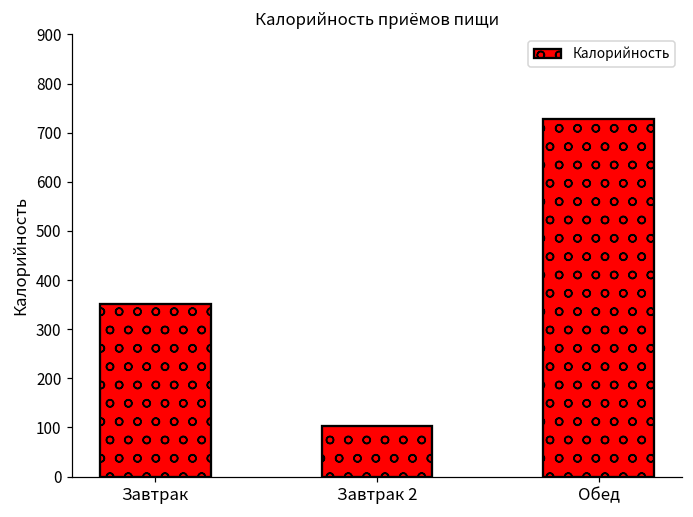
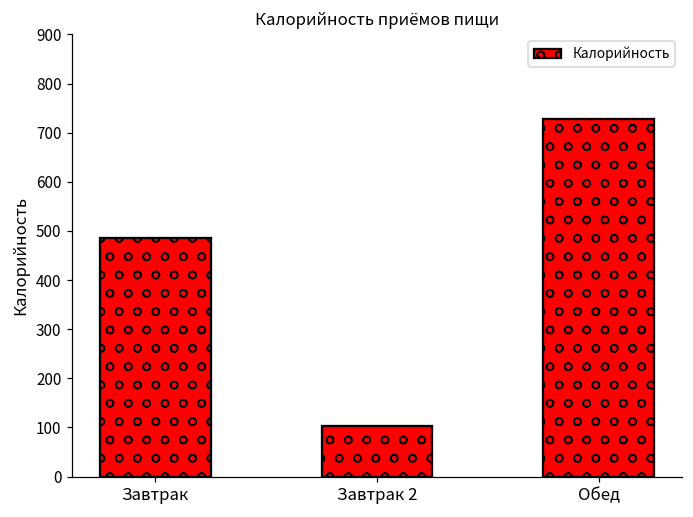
  {
-   "Завтрак": 350,
+   "Завтрак": 490,
    "Завтрак 2": 100,
    "Обед": 730
  }
